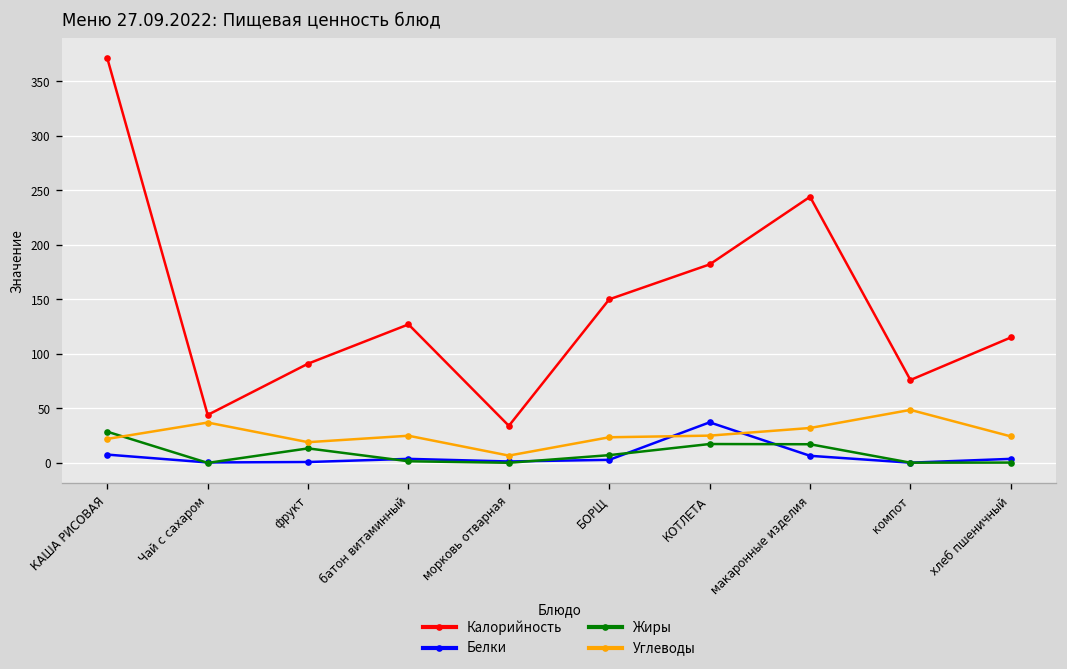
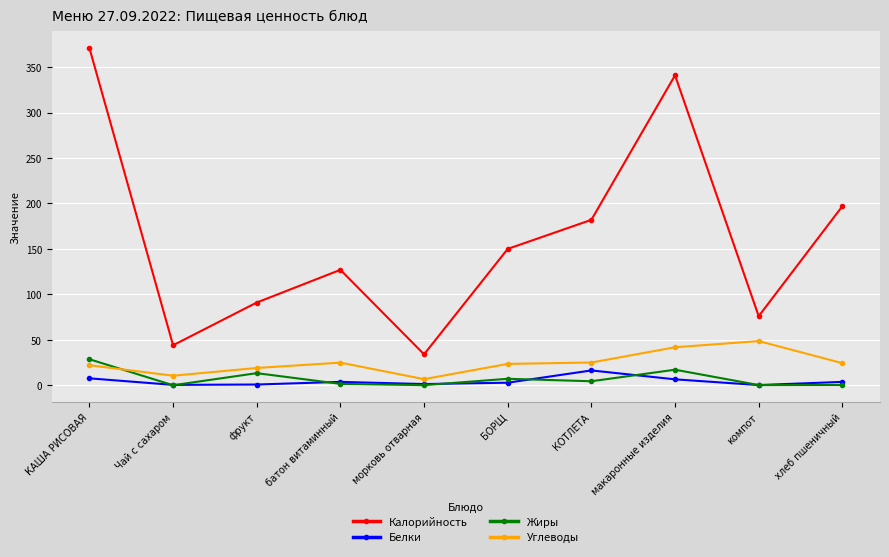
  {
    "Калорийность": {
      "КАША РИСОВАЯ": 370,
      "Чай с сахаром": 40,
      "фрукт": 90,
      "батон витаминный": 130,
      "морковь отварная": 30,
      "БОРЩ": 150,
      "КОТЛЕТА": 180,
-     "макаронные изделия": 240,
+     "макаронные изделия": 340,
      "компот": 80,
-     "хлеб пшеничный": 120
+     "хлеб пшеничный": 200
    },
    "Белки": {
      "КАША РИСОВАЯ": 10,
      "фрукт": 0,
      "БОРЩ": 0,
-     "КОТЛЕТА": 40,
+     "КОТЛЕТА": 20,
      "макаронные изделия": 10,
      "хлеб пшеничный": 0
    },
    "Жиры": {
      "КАША РИСОВАЯ": 30,
      "фрукт": 10,
      "БОРЩ": 10,
-     "КОТЛЕТА": 20,
+     "КОТЛЕТА": 0,
      "макаронные изделия": 20,
      "хлеб пшеничный": 0
    },
    "Углеводы": {
      "КАША РИСОВАЯ": 20,
-     "Чай с сахаром": 40,
+     "Чай с сахаром": 10,
      "фрукт": 20,
      "батон витаминный": 20,
      "морковь отварная": 10,
      "БОРЩ": 20,
      "КОТЛЕТА": 30,
-     "макаронные изделия": 30,
+     "макаронные изделия": 40,
      "компот": 50,
      "хлеб пшеничный": 20
    }
  }
